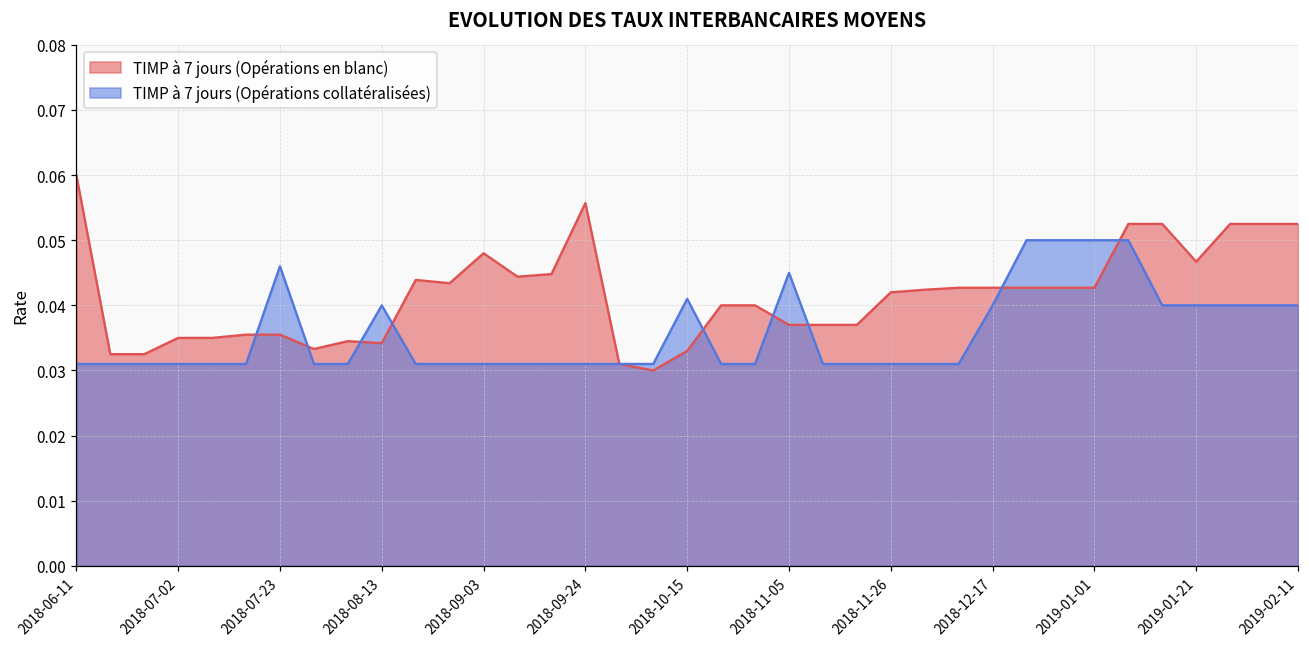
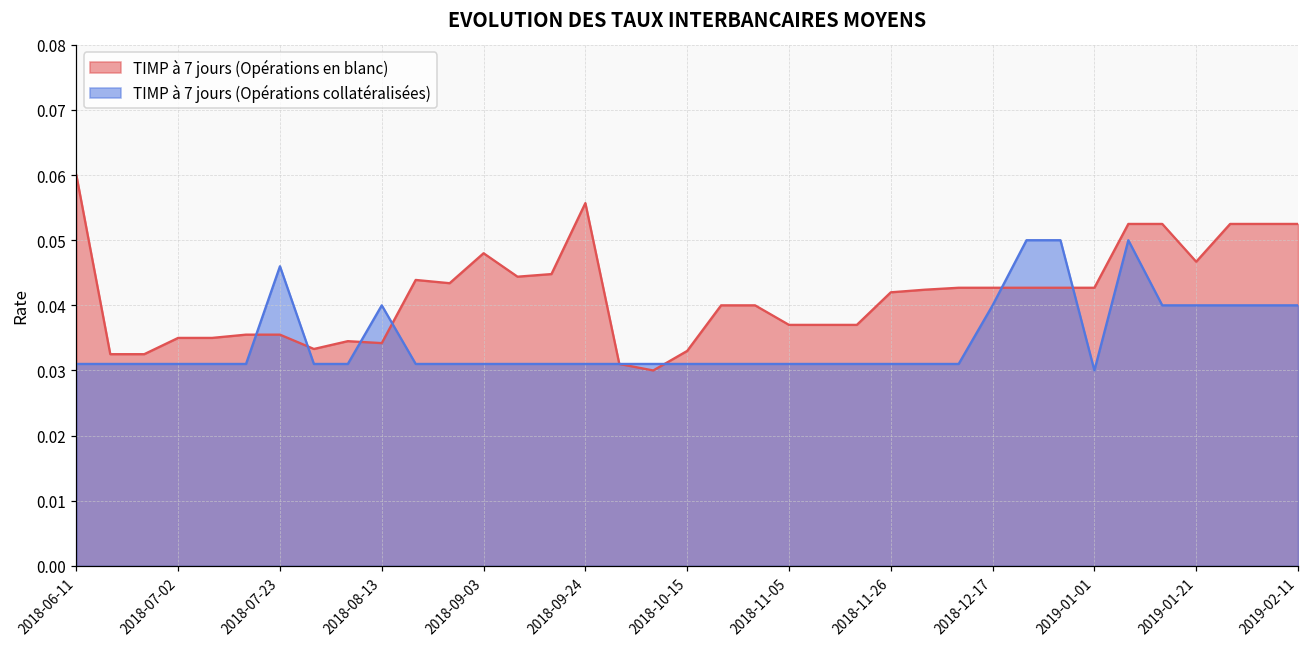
  {
    "TIMP à 7 jours (Opérations en blanc)": {
      "2018-06-11": 0.060,
      "2018-07-02": 0.035,
      "2018-07-23": 0.036,
      "2018-08-13": 0.034,
      "2018-09-03": 0.048,
      "2018-09-24": 0.056,
      "2018-10-15": 0.033,
      "2018-11-05": 0.037,
      "2018-11-26": 0.042,
      "2018-12-17": 0.043,
      "2019-01-01": 0.043,
      "2019-01-21": 0.047,
      "2019-02-11": 0.053
    },
    "TIMP à 7 jours (Opérations collatéralisées)": {
      "2018-06-11": 0.031,
      "2018-07-02": 0.031,
      "2018-07-23": 0.046,
      "2018-08-13": 0.040,
      "2018-09-03": 0.031,
      "2018-09-24": 0.031,
-     "2018-10-15": 0.041,
-     "2018-11-05": 0.045,
+     "2018-10-15": 0.031,
+     "2018-11-05": 0.031,
      "2018-11-26": 0.031,
      "2018-12-17": 0.040,
-     "2019-01-01": 0.05,
+     "2019-01-01": 0.03,
      "2019-01-21": 0.040,
      "2019-02-11": 0.040
    }
  }
